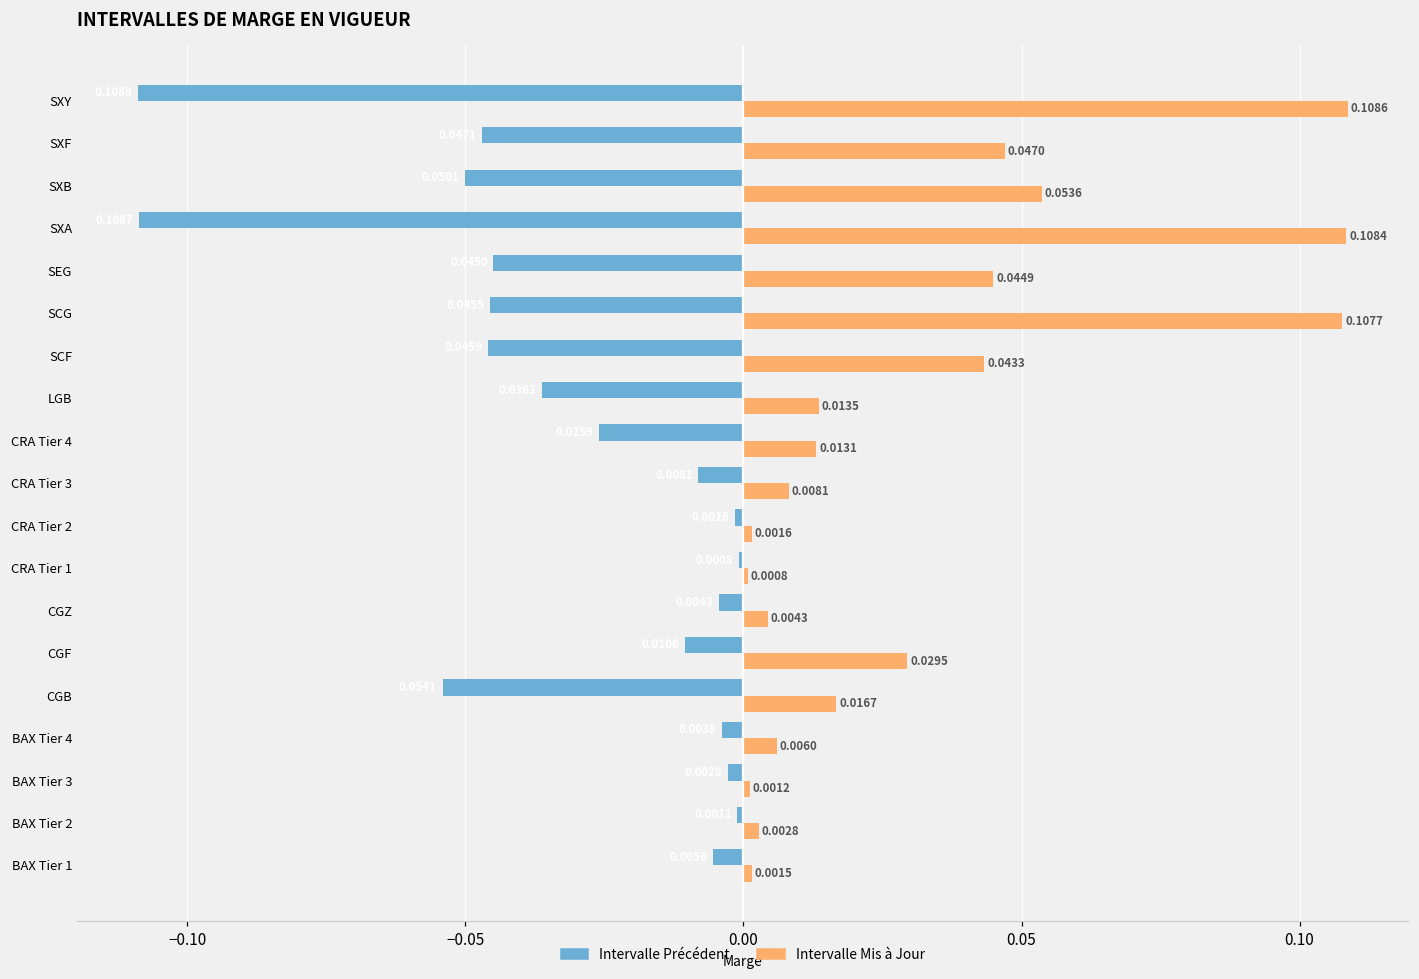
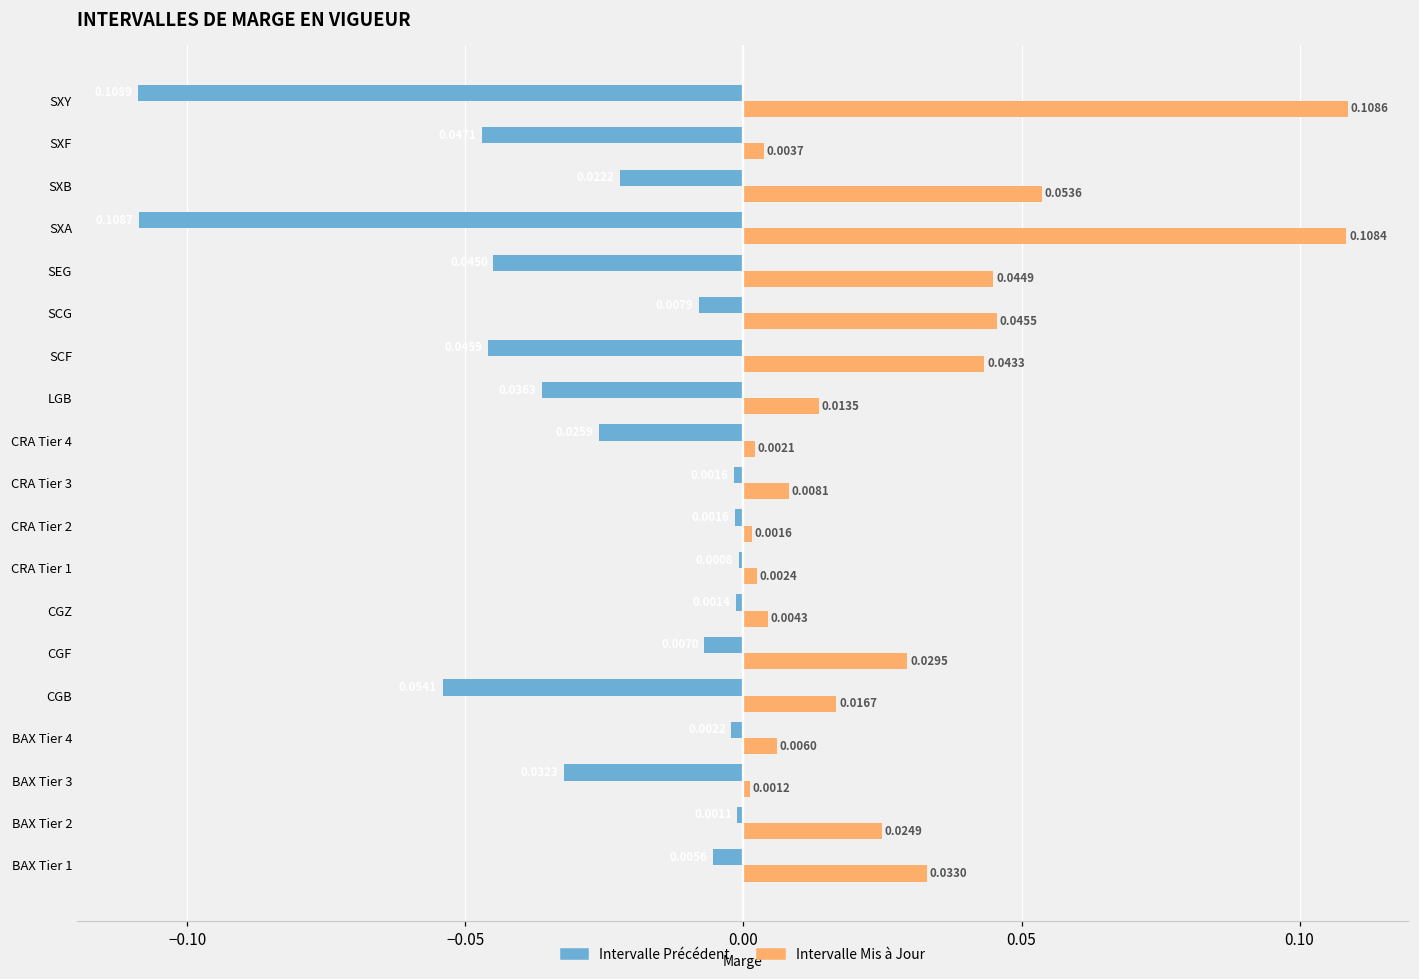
  {
    "Intervalle Précédent": {
      "SXY": -0.109,
      "SXF": -0.047,
-     "SXB": -0.050,
+     "SXB": -0.022,
      "SXA": -0.109,
      "SEG": -0.045,
-     "SCG": -0.046,
+     "SCG": -0.008,
      "SCF": -0.046,
      "LGB": -0.036,
      "CRA Tier 4": -0.026,
-     "CRA Tier 3": -0.008,
+     "CRA Tier 3": -0.002,
      "CRA Tier 2": -0.002,
      "CRA Tier 1": -0.001,
-     "CGZ": -0.004,
-     "CGF": -0.011,
+     "CGZ": -0.001,
+     "CGF": -0.007,
      "CGB": -0.054,
-     "BAX Tier 4": -0.004,
-     "BAX Tier 3": -0.003,
+     "BAX Tier 4": -0.002,
+     "BAX Tier 3": -0.032,
      "BAX Tier 2": -0.001,
      "BAX Tier 1": -0.006
    },
    "Intervalle Mis à Jour": {
      "SXY": 0.1086,
-     "SXF": 0.0470,
+     "SXF": 0.0037,
      "SXB": 0.0536,
      "SXA": 0.1084,
      "SEG": 0.0449,
-     "SCG": 0.1077,
+     "SCG": 0.0455,
      "SCF": 0.0433,
      "LGB": 0.0135,
-     "CRA Tier 4": 0.0131,
+     "CRA Tier 4": 0.0021,
      "CRA Tier 3": 0.0081,
      "CRA Tier 2": 0.0016,
-     "CRA Tier 1": 0.0008,
+     "CRA Tier 1": 0.0024,
      "CGZ": 0.0043,
      "CGF": 0.0295,
      "CGB": 0.0167,
      "BAX Tier 4": 0.0060,
      "BAX Tier 3": 0.0012,
-     "BAX Tier 2": 0.0028,
-     "BAX Tier 1": 0.0015
+     "BAX Tier 2": 0.0249,
+     "BAX Tier 1": 0.0330
    }
  }
